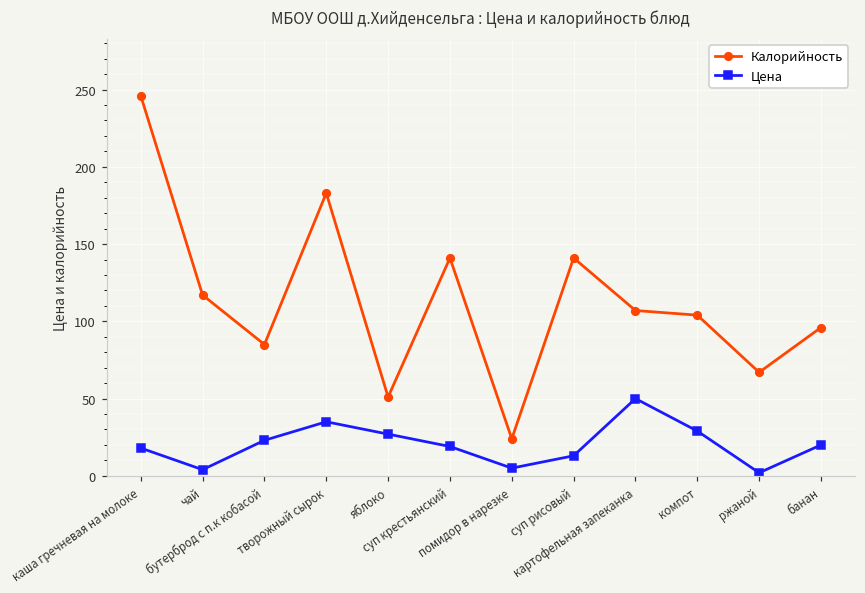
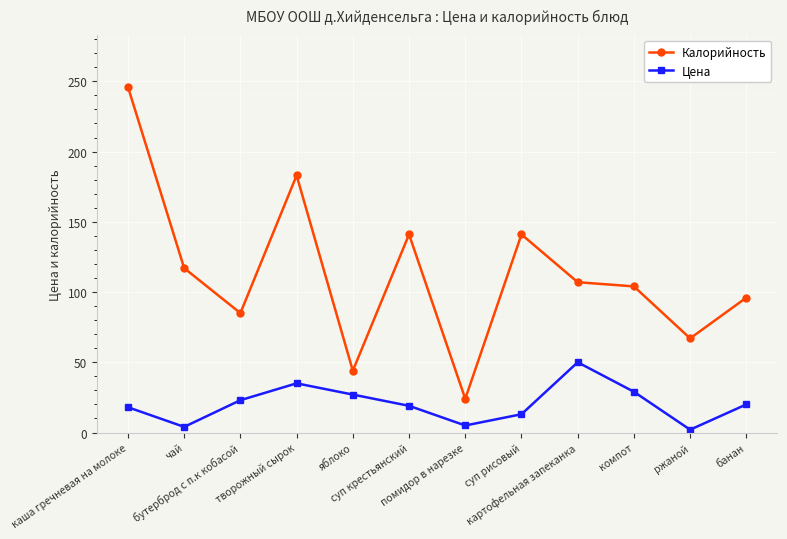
  {
    "Калорийность": {
      "каша гречневая на молоке": 246,
      "чай": 117,
      "бутерброд с п.к кобасой": 85,
      "творожный сырок": 183,
-     "яблоко": 51,
+     "яблоко": 44,
      "суп крестьянский": 141,
      "помидор в нарезке": 24,
      "суп рисовый": 141,
      "картофельная запеканка": 107,
      "компот": 104,
      "ржаной": 67,
      "банан": 96
    },
    "Цена": {
      "каша гречневая на молоке": 18,
      "чай": 4,
      "бутерброд с п.к кобасой": 23,
      "творожный сырок": 35,
      "яблоко": 27,
      "суп крестьянский": 19,
      "помидор в нарезке": 5,
      "суп рисовый": 13,
      "картофельная запеканка": 50,
      "компот": 29,
      "ржаной": 2,
      "банан": 20
    }
  }
